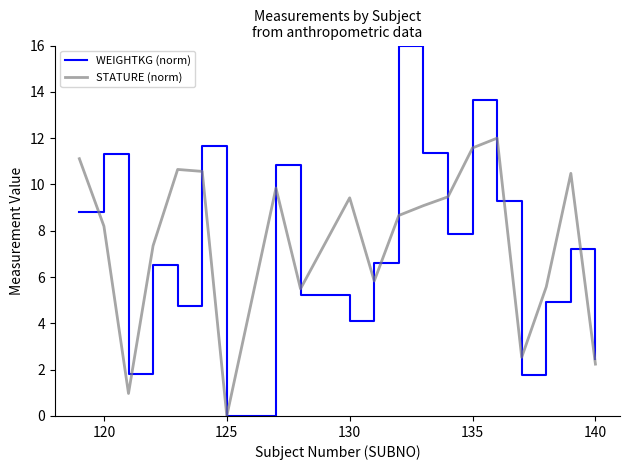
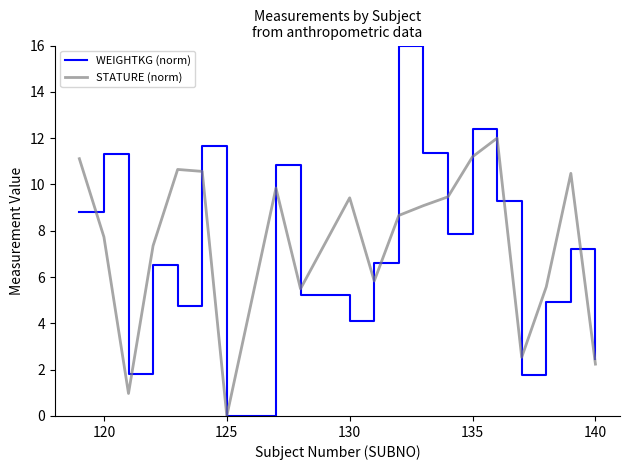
  {
    "WEIGHTKG (norm)": {
      "120": 11.3,
      "130": 4.1,
-     "135": 13.7,
+     "135": 12.4,
      "140": 2.5
    },
    "STATURE (norm)": {
-     "120": 8.2,
+     "120": 7.7,
      "130": 9.4,
-     "135": 11.6,
+     "135": 11.2,
      "140": 2.2
    }
  }
